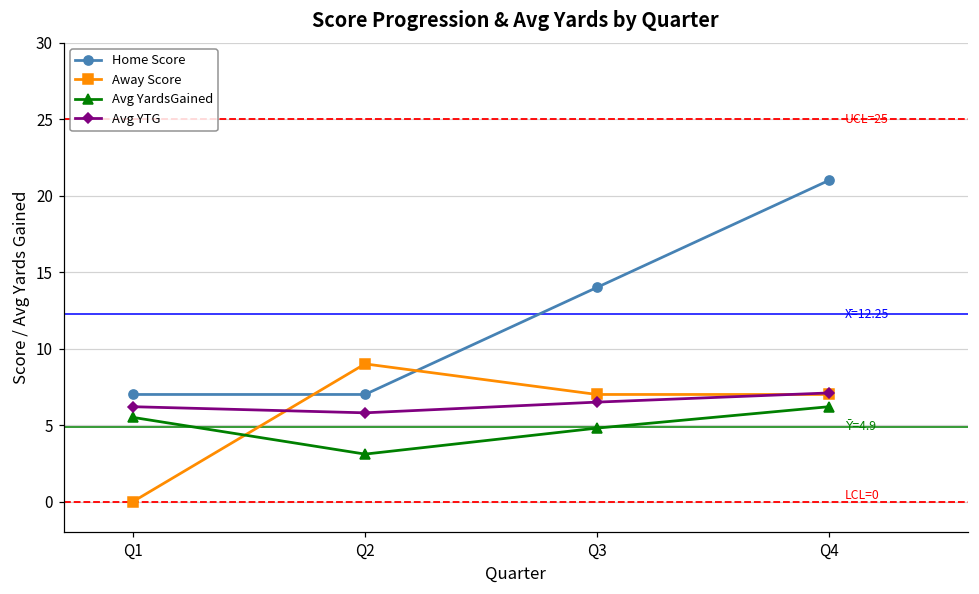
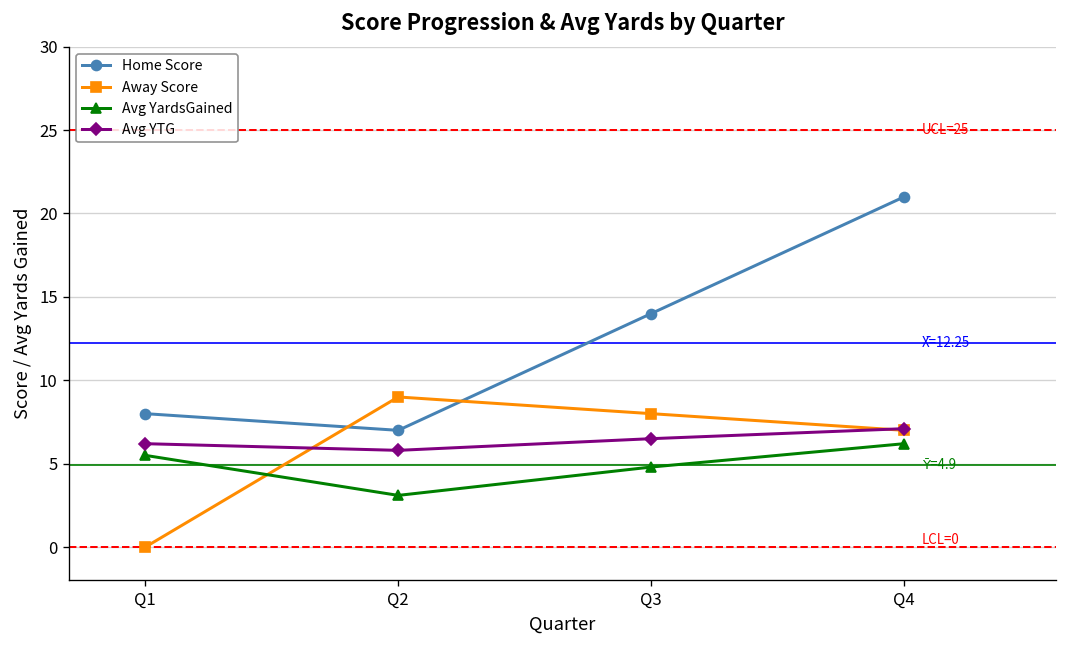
  {
    "Home Score": {
-     "Q1": 7,
+     "Q1": 8,
      "Q2": 7,
      "Q3": 14,
      "Q4": 21
    },
    "Away Score": {
      "Q1": 0,
      "Q2": 9,
-     "Q3": 7
+     "Q3": 8
    },
    "Avg YardsGained": {
      "Q1": 5.5,
      "Q2": 3,
      "Q3": 4.8
    },
    "Avg YTG": {
      "Q1": 6.2,
      "Q2": 5.8,
      "Q3": 6.5
    }
  }
